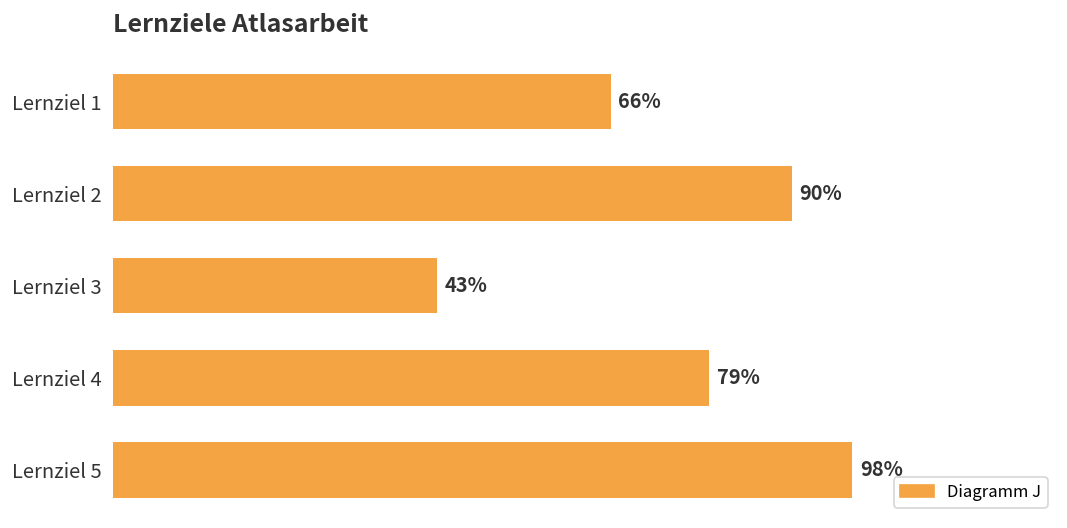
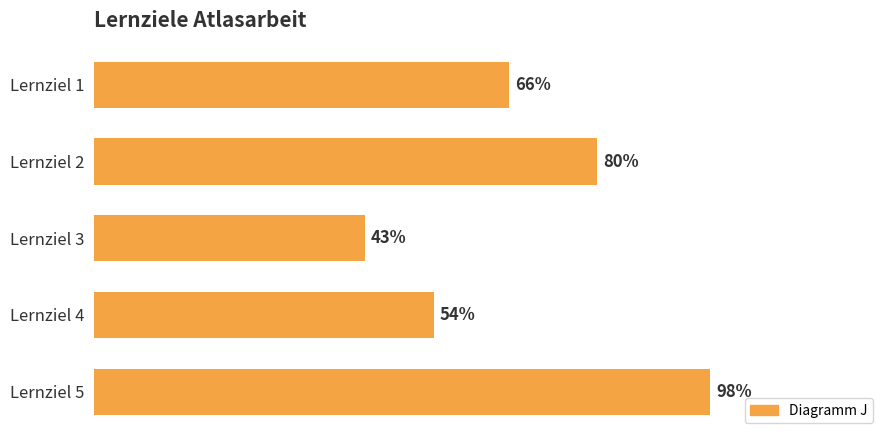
  {
    "Lernziel 1": "66%",
-   "Lernziel 2": "90%",
+   "Lernziel 2": "80%",
    "Lernziel 3": "43%",
-   "Lernziel 4": "79%"
+   "Lernziel 4": "54%"
  }
